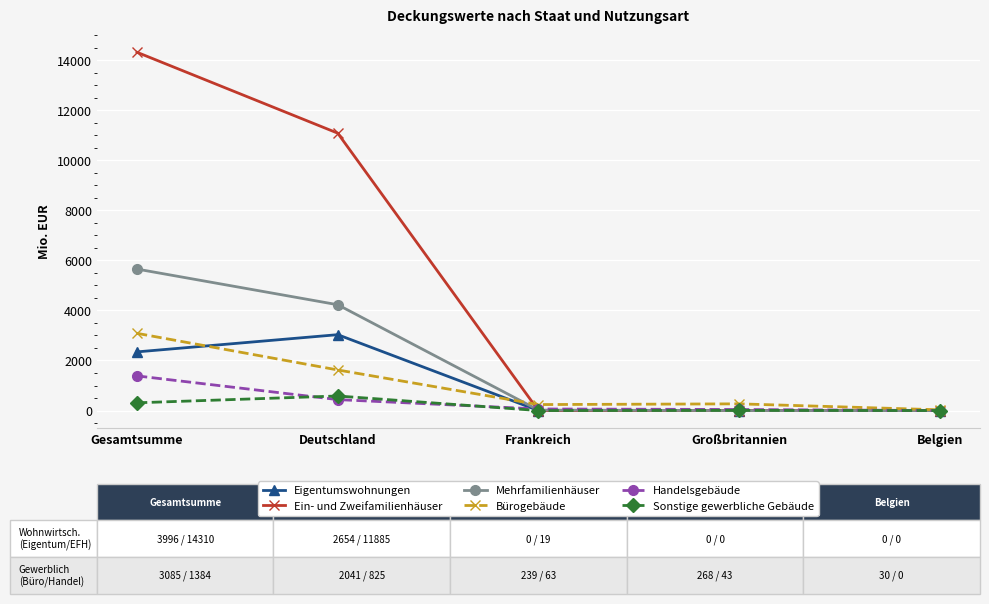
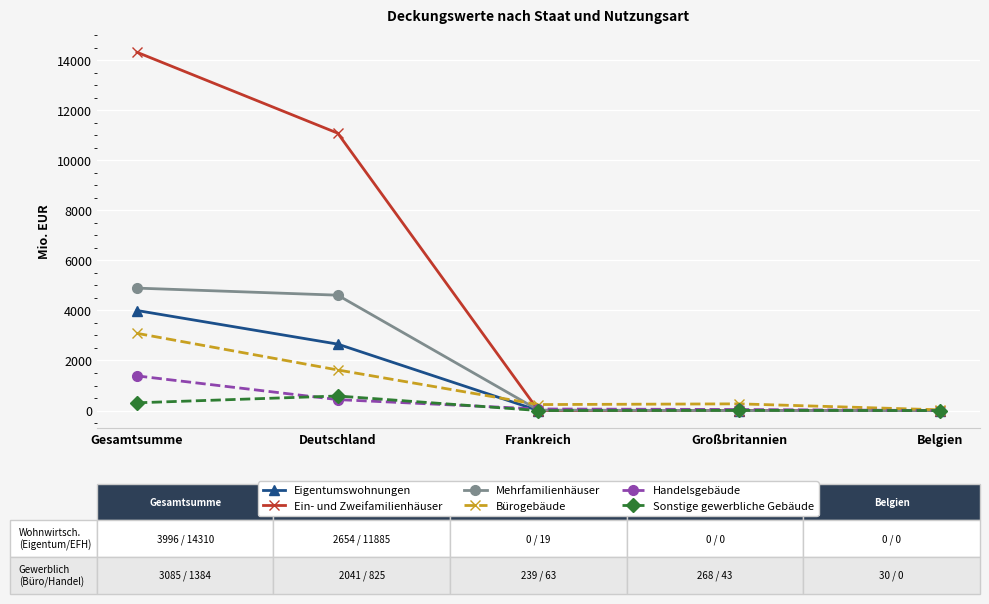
  {
    "Eigentumswohnungen": {
-     "Gesamtsumme": 2300,
-     "Deutschland": 3000
+     "Gesamtsumme": 4000,
+     "Deutschland": 2700
    },
    "Ein- und Zweifamilienhäuser": {
      "Gesamtsumme": 14300,
      "Deutschland": 11100
    },
    "Mehrfamilienhäuser": {
-     "Gesamtsumme": 5700,
-     "Deutschland": 4200
+     "Gesamtsumme": 4900,
+     "Deutschland": 4600
    },
    "Bürogebäude": {
      "Gesamtsumme": 3100,
      "Deutschland": 1600,
      "Frankreich": 200,
      "Großbritannien": 300
    },
    "Handelsgebäude": {
      "Gesamtsumme": 1400,
      "Deutschland": 400
    },
    "Sonstige gewerbliche Gebäude": {
      "Gesamtsumme": 300,
      "Deutschland": 600
    }
  }
